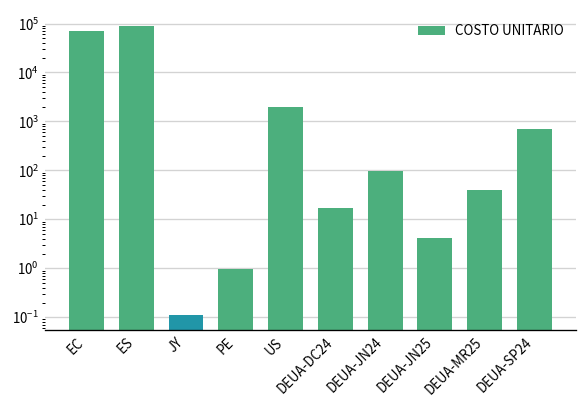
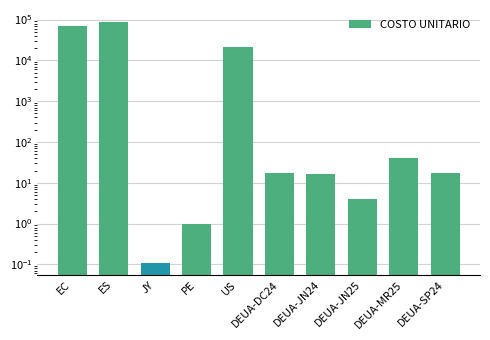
  {
    "EC": 70000,
    "ES": 90000,
    "JY": 0.11,
    "PE": 1,
-   "US": 2000,
+   "US": 20000,
    "DEUA-DC24": 17,
-   "DEUA-JN24": 100,
+   "DEUA-JN24": 17,
    "DEUA-JN25": 4,
    "DEUA-MR25": 40,
-   "DEUA-SP24": 700
+   "DEUA-SP24": 17
  }
